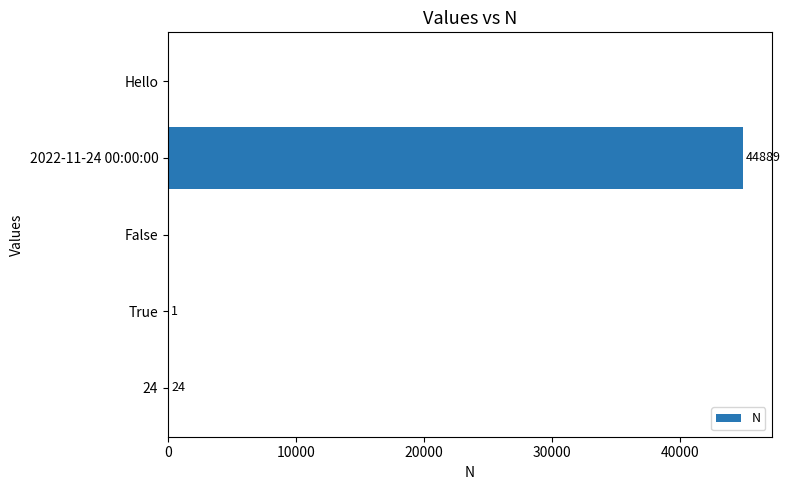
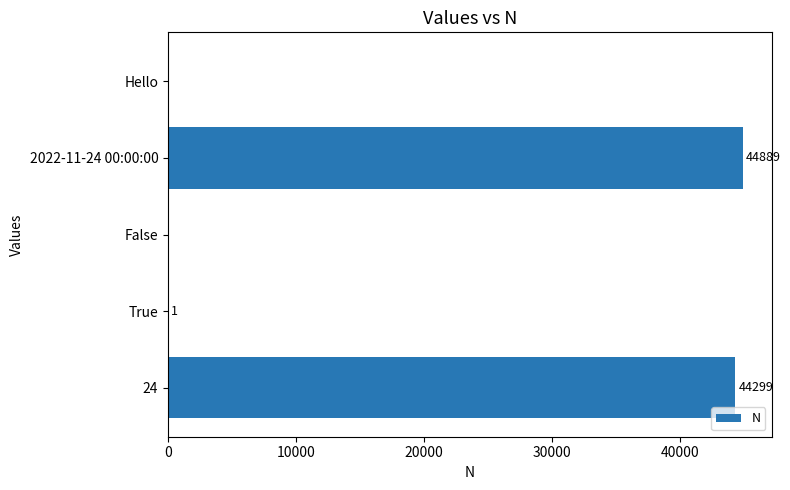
  {
    "2022-11-24 00:00:00": 44889,
    "True": 1,
-   "24": 24
+   "24": 44299
  }
